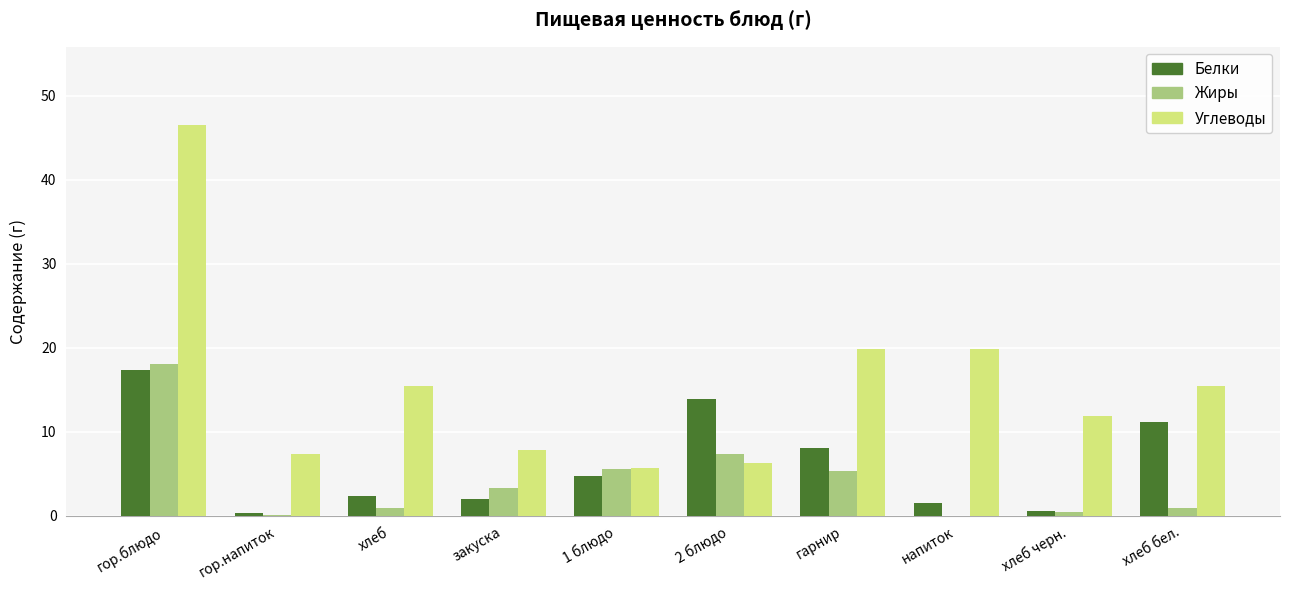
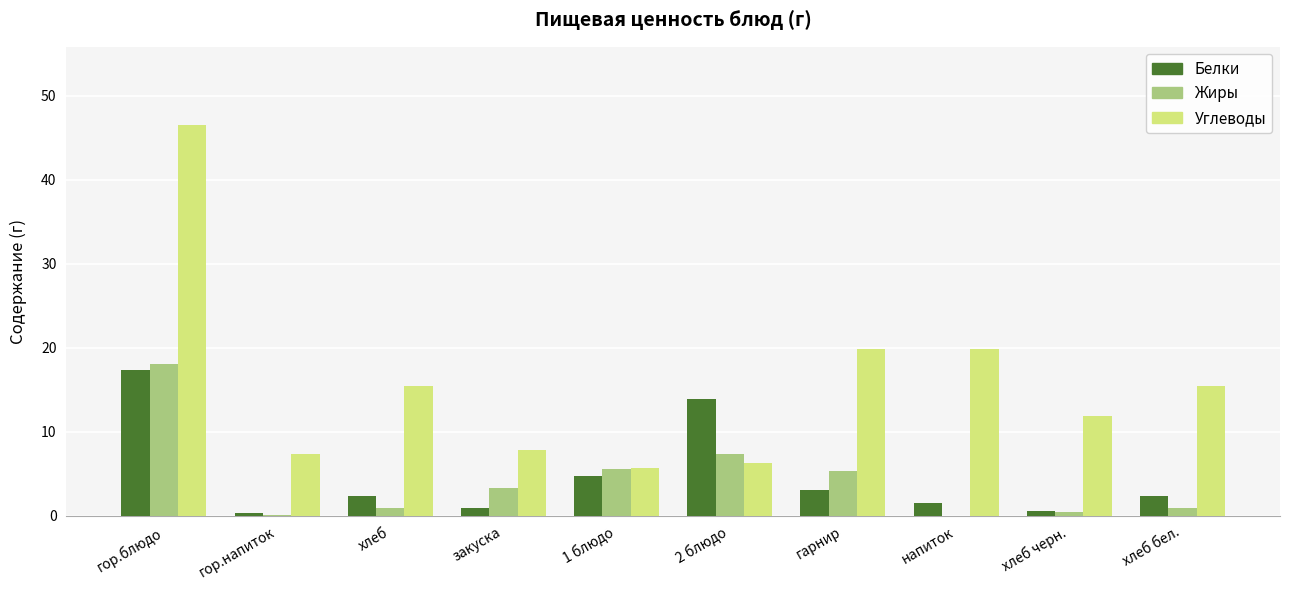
  {
    "Белки": {
      "гор.блюдо": 17,
      "гор.напиток": 0,
      "хлеб": 2,
-     "закуска": 2,
+     "закуска": 1,
      "1 блюдо": 5,
      "2 блюдо": 14,
-     "гарнир": 8,
+     "гарнир": 3,
      "напиток": 2,
      "хлеб черн.": 1,
-     "хлеб бел.": 11
+     "хлеб бел.": 2
    }
  }
